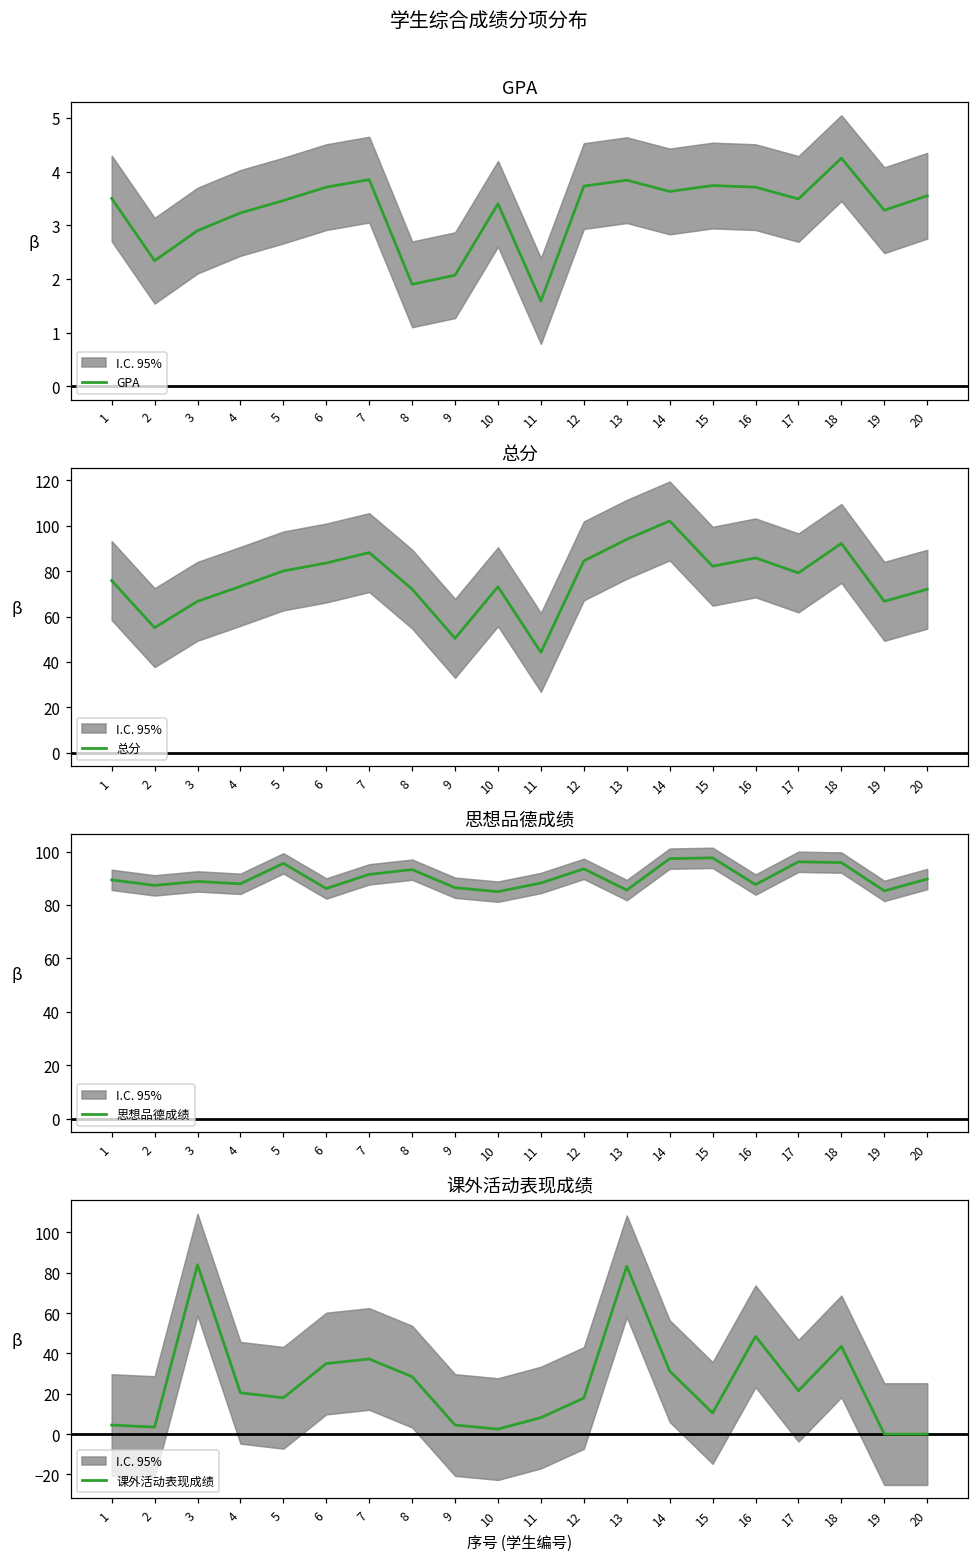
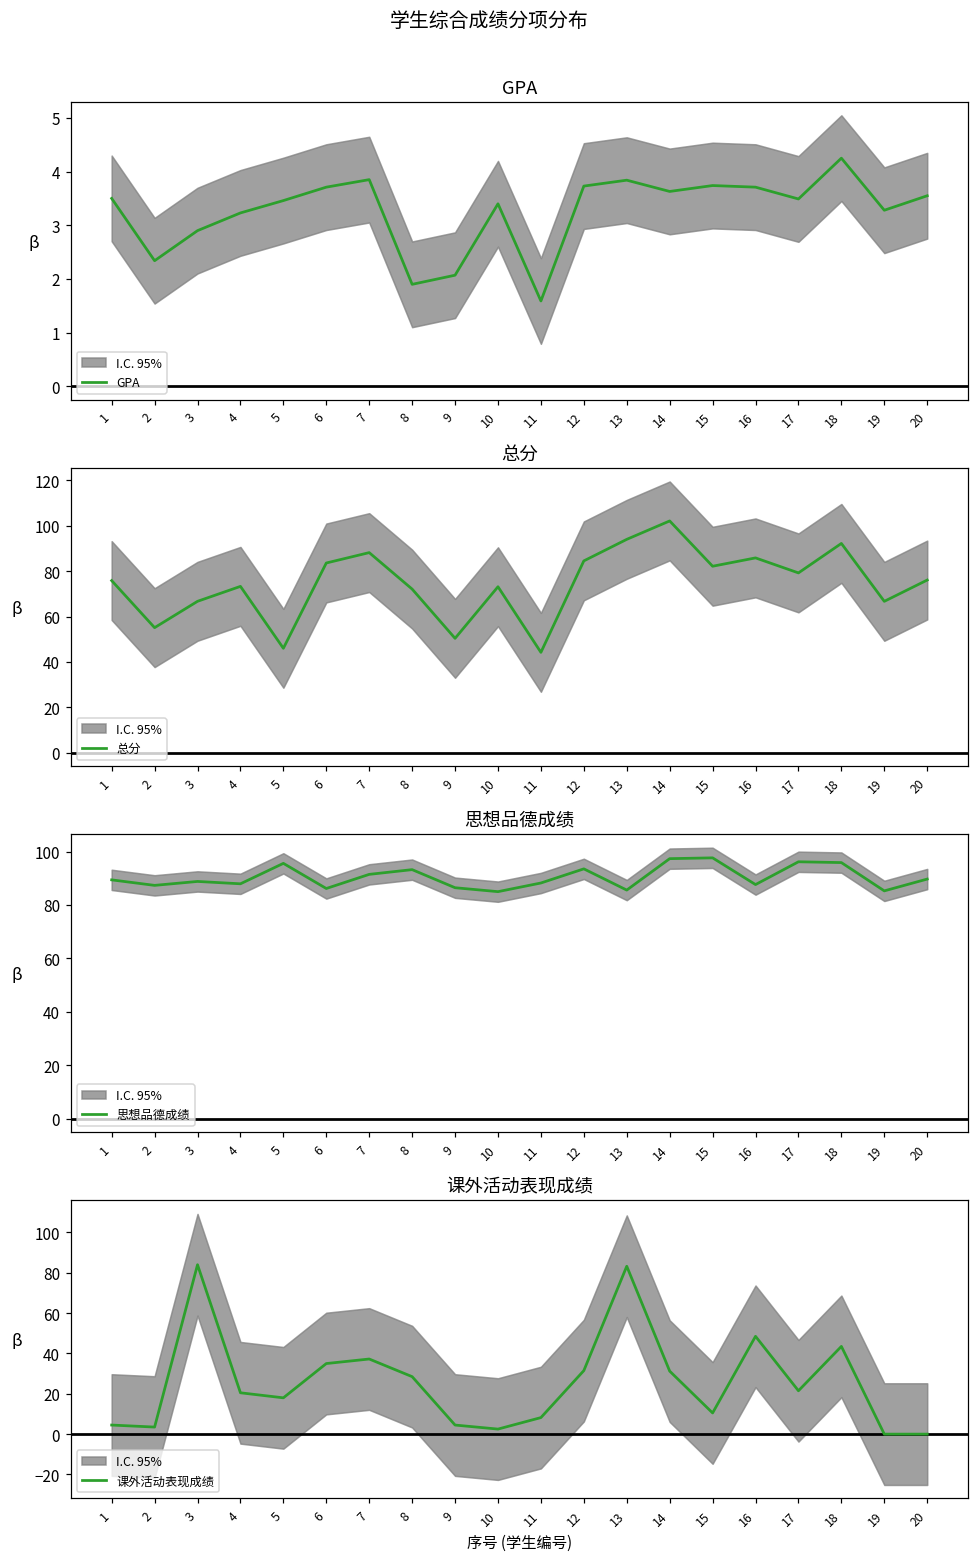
  {
    "GPA": {
      "GPA": {
        "1": 3.5,
        "2": 2.3,
        "3": 2.9,
        "4": 3.2,
        "5": 3.5,
        "6": 3.7,
        "7": 3.9,
        "8": 1.9,
        "9": 2.1,
        "10": 3.4,
        "11": 1.6,
        "12": 3.7,
        "13": 3.8,
        "14": 3.6,
        "15": 3.7,
        "16": 3.7,
        "17": 3.5,
        "18": 4.3,
        "19": 3.3,
        "20": 3.6
      }
    },
    "总分": {
      "总分": {
        "1": 76,
        "2": 55,
        "3": 67,
        "4": 73,
-       "5": 80,
+       "5": 46,
        "6": 84,
        "7": 88,
        "8": 72,
        "9": 50,
        "10": 73,
        "11": 44,
        "12": 85,
        "13": 94,
        "14": 102,
        "15": 82,
        "16": 86,
        "17": 79,
        "18": 92,
        "19": 67,
-       "20": 72
+       "20": 76
      }
    },
    "思想品德成绩": {
      "思想品德成绩": {
        "1": 89,
        "2": 87,
        "3": 89,
        "4": 88,
        "5": 96,
        "6": 86,
        "7": 91,
        "8": 93,
        "9": 86,
        "10": 85,
        "11": 88,
        "12": 94,
        "13": 86,
        "14": 97,
        "15": 98,
        "16": 88,
        "17": 96,
        "18": 96,
        "19": 85,
        "20": 90
      }
    },
    "课外活动表现成绩": {
      "课外活动表现成绩": {
        "1": 5,
        "2": 4,
        "3": 84,
        "4": 21,
        "5": 18,
        "6": 35,
        "7": 37,
        "8": 29,
        "9": 5,
        "10": 3,
        "11": 8,
-       "12": 18,
+       "12": 32,
        "13": 83,
        "14": 31,
        "15": 11,
        "16": 49,
        "17": 22,
        "18": 44,
        "19": 0,
        "20": 0
      }
    }
  }
